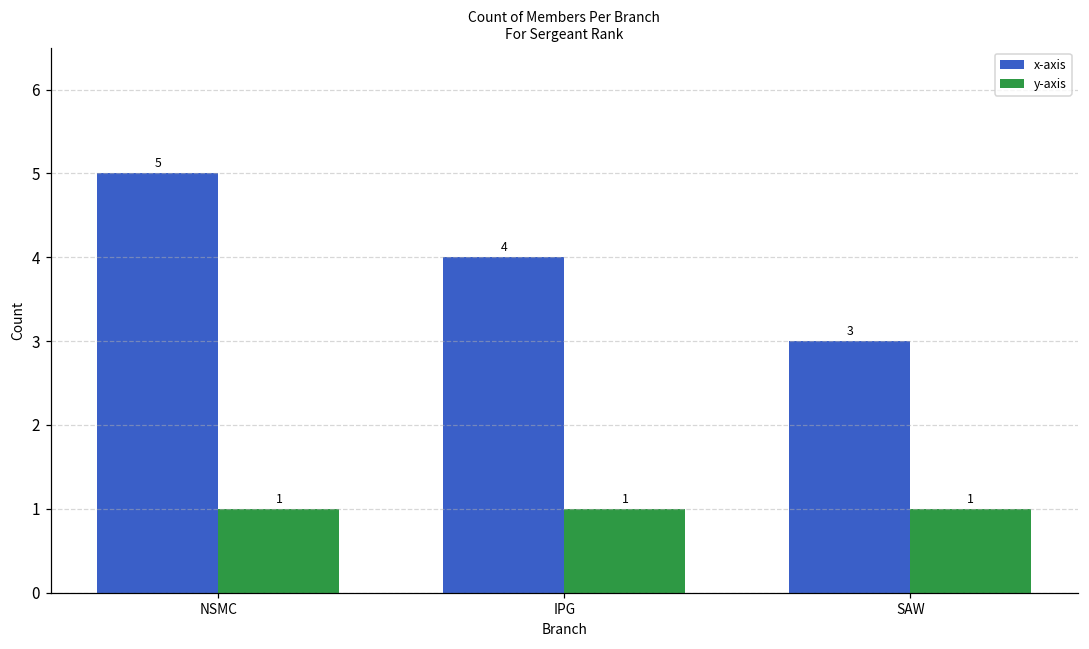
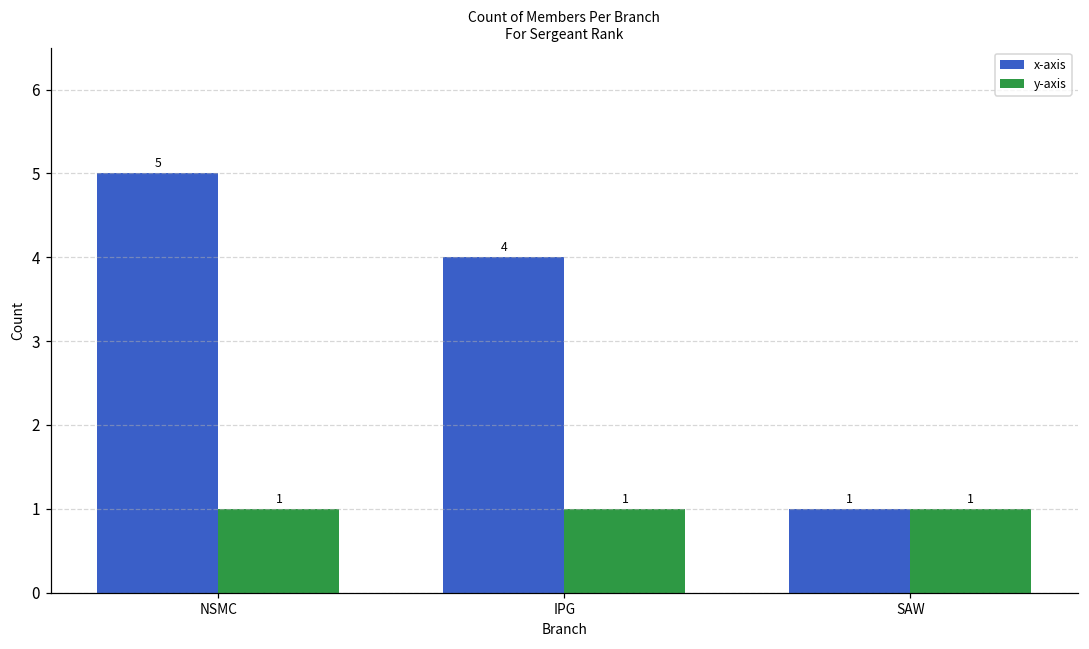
  {
    "x-axis": {
      "NSMC": 5,
      "IPG": 4,
-     "SAW": 3
+     "SAW": 1
    },
    "y-axis": {
      "NSMC": 1,
      "IPG": 1,
      "SAW": 1
    }
  }
